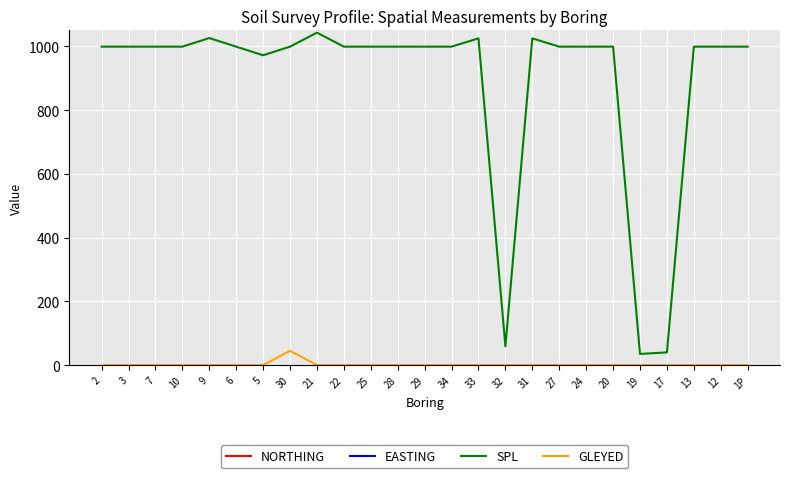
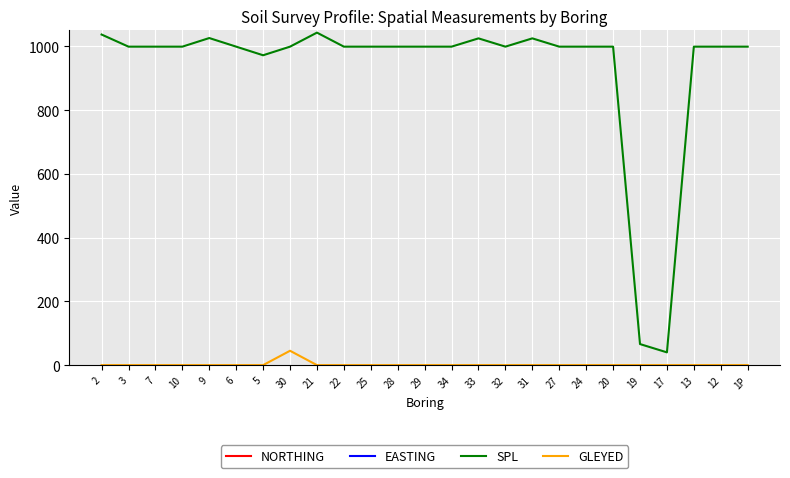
  {
    "SPL": {
-     "2": 1000,
+     "2": 1040,
      "3": 1000,
      "7": 1000,
      "10": 1000,
      "9": 1030,
      "6": 1000,
      "5": 970,
      "30": 1000,
      "21": 1040,
      "22": 1000,
      "25": 1000,
      "28": 1000,
      "29": 1000,
      "34": 1000,
      "33": 1030,
-     "32": 60,
+     "32": 1000,
      "31": 1030,
      "27": 1000,
      "24": 1000,
      "20": 1000,
-     "19": 40,
+     "19": 70,
      "17": 40,
      "13": 1000,
      "12": 1000,
      "1P": 1000
    },
    "GLEYED": {
      "2": 0,
      "3": 0,
      "7": 0,
      "10": 0,
      "9": 0,
      "6": 0,
      "5": 0,
      "30": 50,
      "21": 0,
      "22": 0,
      "25": 0,
      "28": 0,
      "29": 0,
      "34": 0,
      "33": 0,
      "32": 0,
      "31": 0,
      "27": 0,
      "24": 0,
      "20": 0,
      "19": 0,
      "17": 0,
      "13": 0,
      "12": 0,
      "1P": 0
    }
  }
